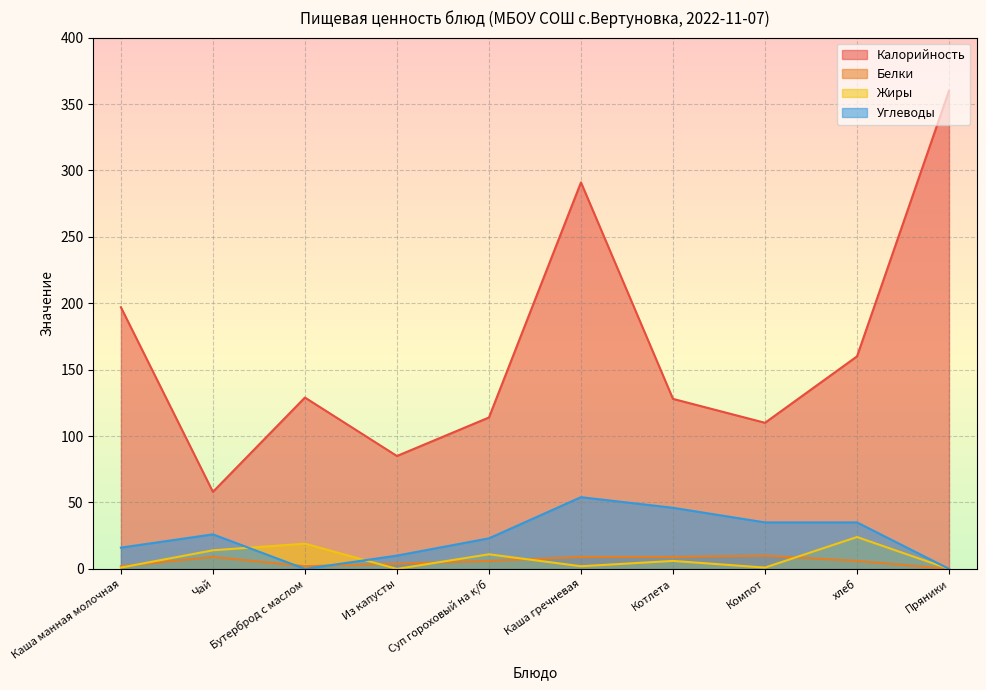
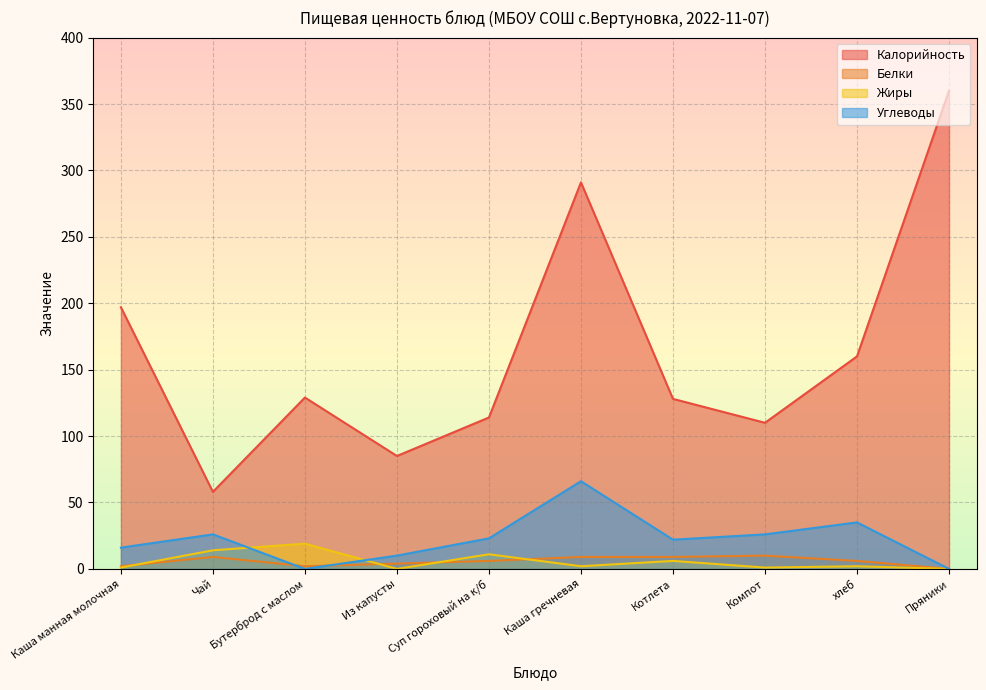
  {
    "Жиры": {
      "Чай": 14,
      "Бутерброд с маслом": 19,
      "Из капусты": 0,
      "Суп гороховый на к/б": 11,
      "Каша гречневая": 2,
      "Котлета": 6,
      "Компот": 1,
-     "хлеб": 24
+     "хлеб": 2
    },
    "Углеводы": {
      "Каша манная молочная": 16,
      "Чай": 26,
      "Бутерброд с маслом": 0,
      "Из капусты": 10,
      "Суп гороховый на к/б": 23,
-     "Каша гречневая": 54,
-     "Котлета": 46,
-     "Компот": 35,
+     "Каша гречневая": 66,
+     "Котлета": 22,
+     "Компот": 26,
      "хлеб": 35
    }
  }
